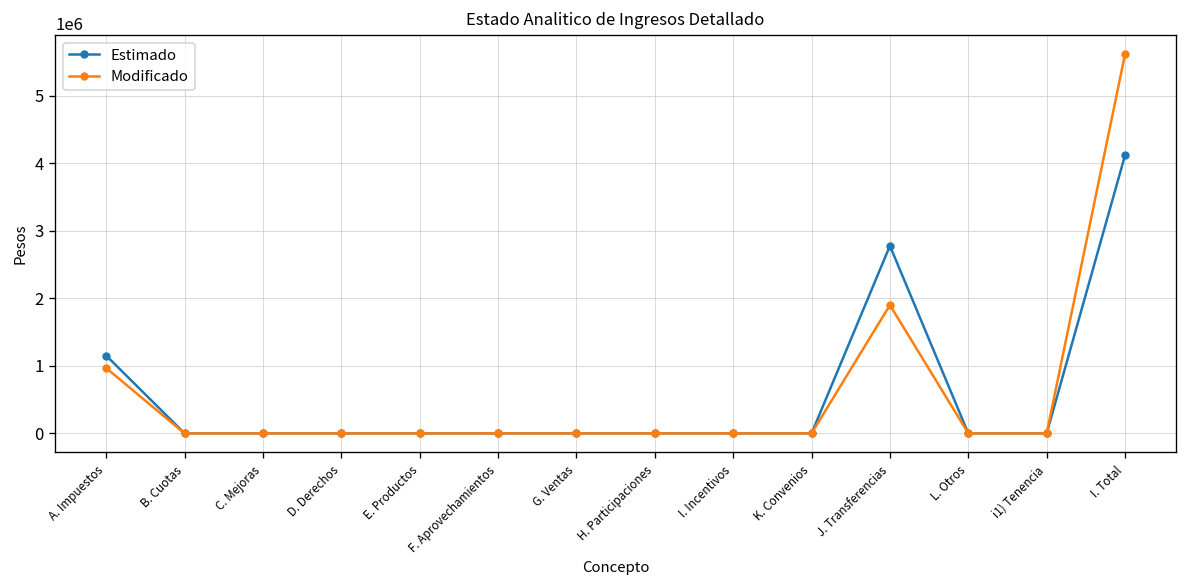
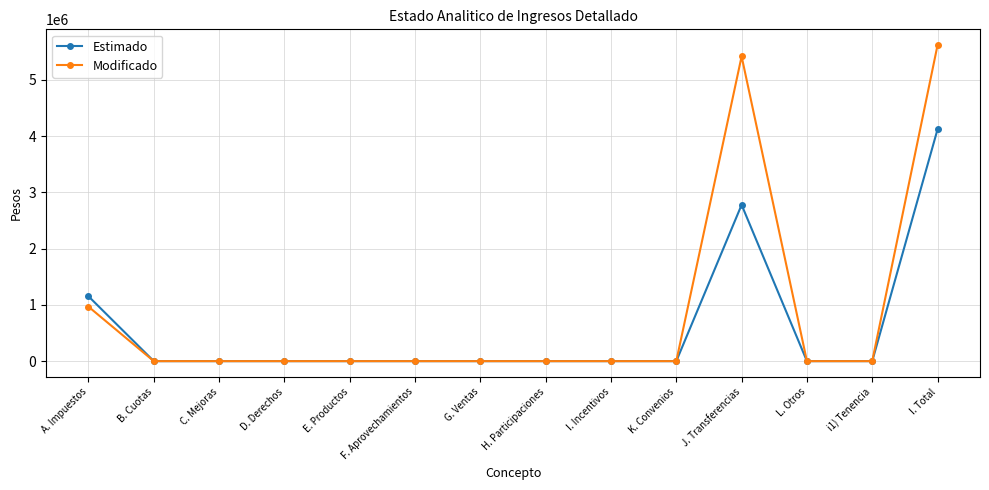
  {
    "Estimado": {
      "A. Impuestos": 1200000,
      "J. Transferencias": 2800000,
      "I. Total": 4100000
    },
    "Modificado": {
      "A. Impuestos": 1000000,
-     "J. Transferencias": 1900000,
+     "J. Transferencias": 5400000,
      "I. Total": 5600000
    }
  }
